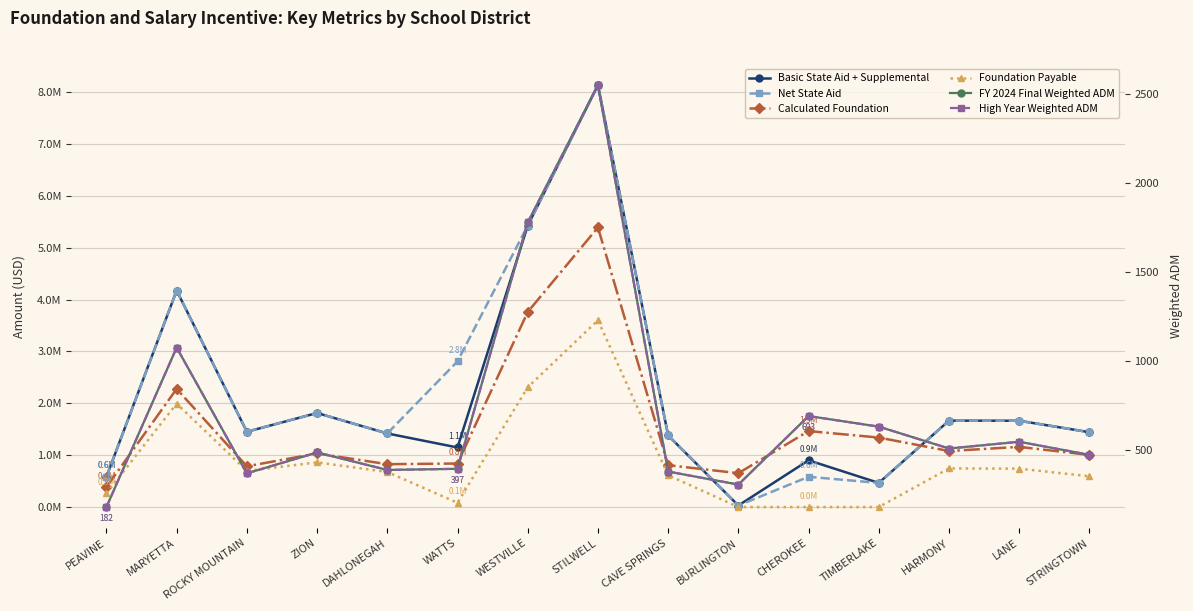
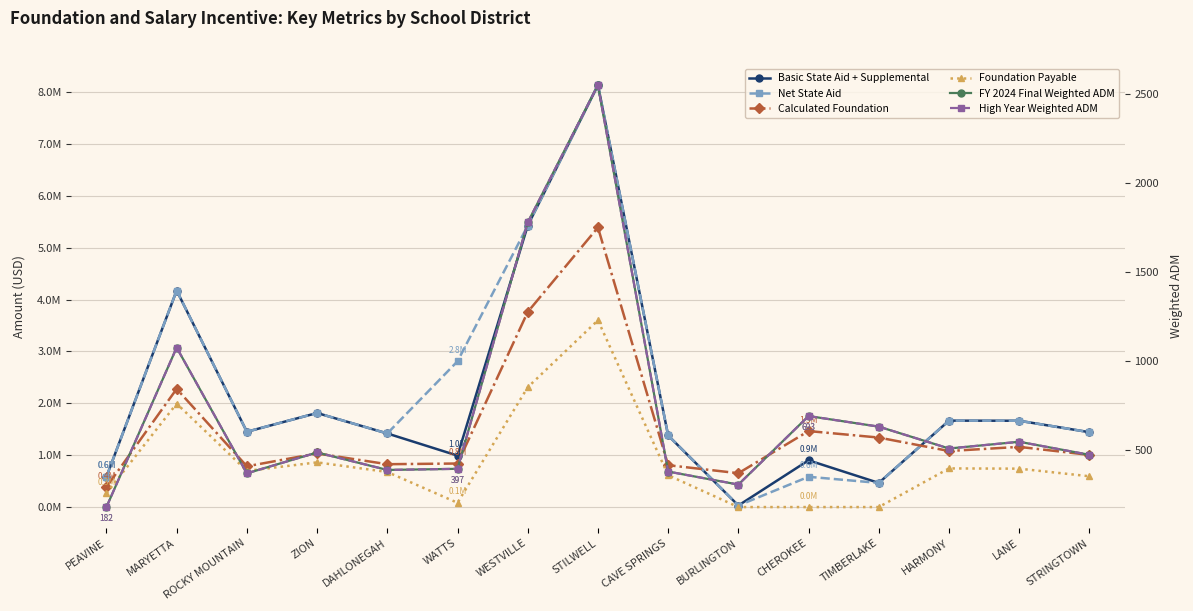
  {
    "Basic State Aid + Supplemental": {
-     "WATTS": "1.1M",
+     "WATTS": "1.0M",
      "CHEROKEE": "0.9M"
    },
    "Net State Aid": {
      "WATTS": "2.8M"
    },
    "Foundation Payable": {
      "WATTS": "0.1M",
      "CHEROKEE": "0.0M"
    }
  }
